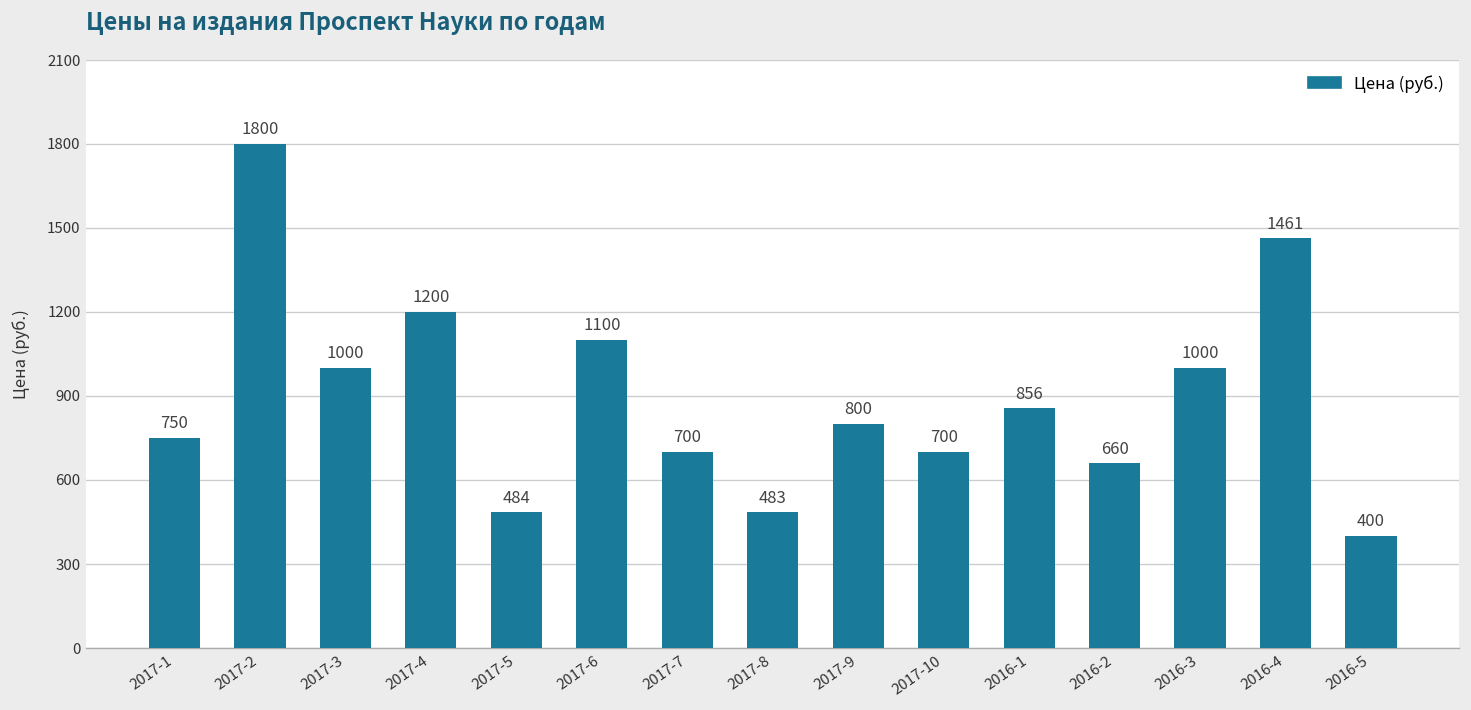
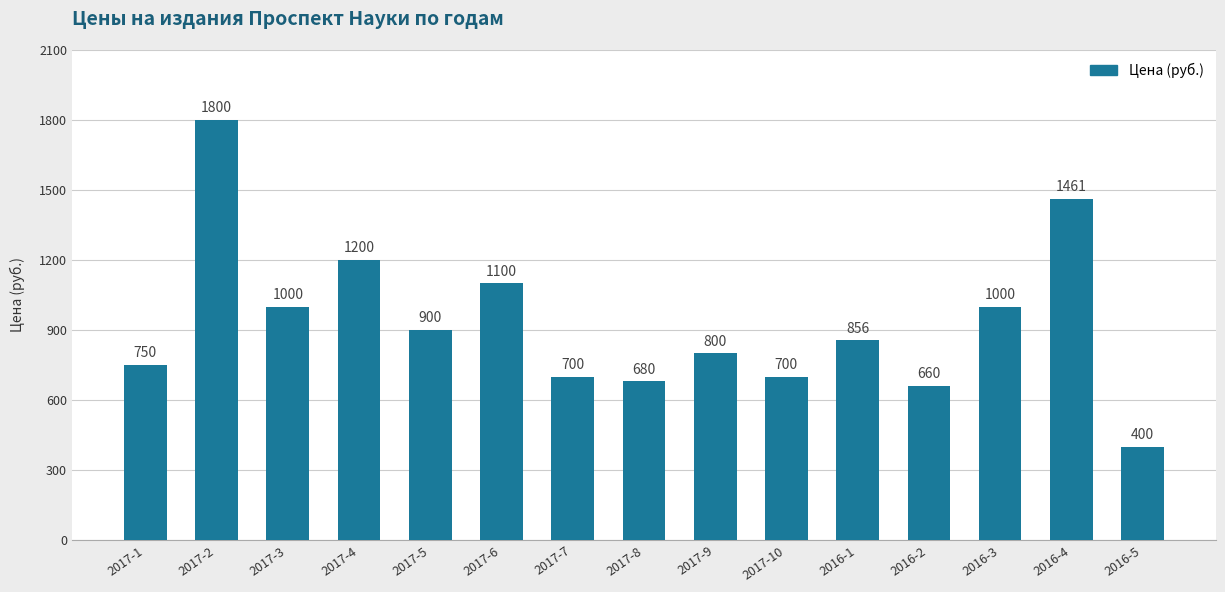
  {
    "2017-1": 750,
    "2017-2": 1800,
    "2017-3": 1000,
    "2017-4": 1200,
-   "2017-5": 484,
+   "2017-5": 900,
    "2017-6": 1100,
    "2017-7": 700,
-   "2017-8": 483,
+   "2017-8": 680,
    "2017-9": 800,
    "2017-10": 700,
    "2016-1": 856,
    "2016-2": 660,
    "2016-3": 1000,
    "2016-4": 1461,
    "2016-5": 400
  }
